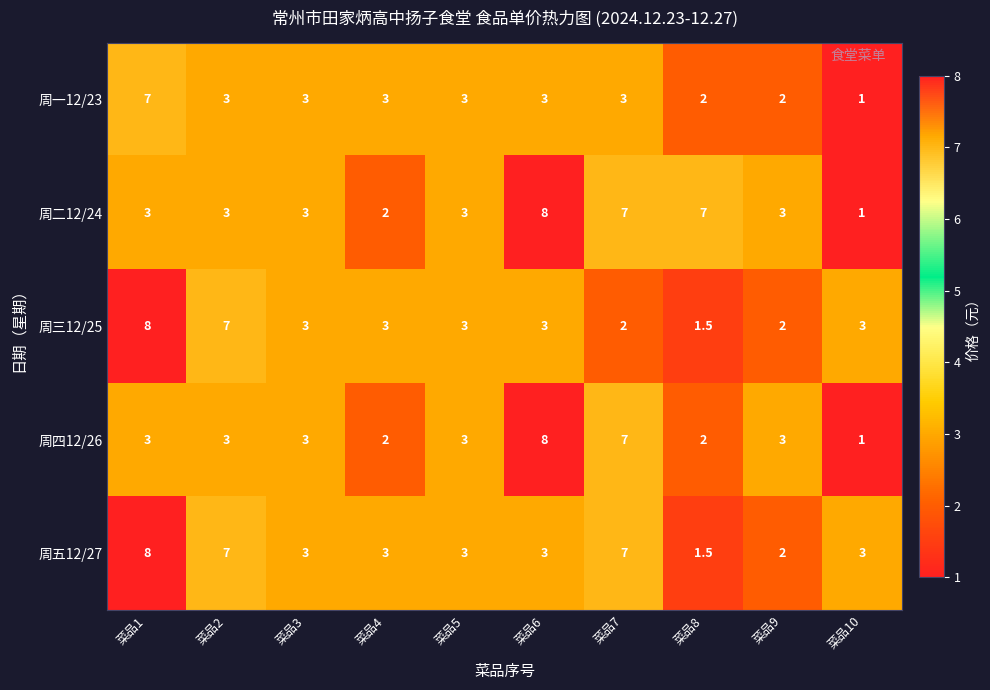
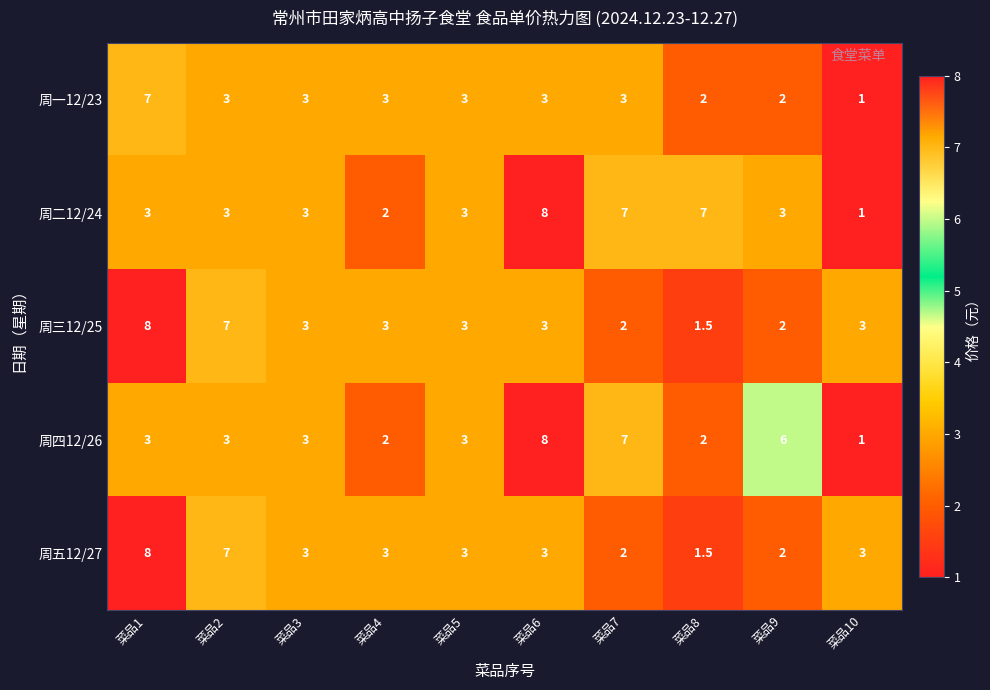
  {
    "周一12/23": {
      "菜品1": 7,
      "菜品2": 3,
      "菜品3": 3,
      "菜品4": 3,
      "菜品5": 3,
      "菜品6": 3,
      "菜品7": 3,
      "菜品8": 2,
      "菜品9": 2
    },
    "周二12/24": {
      "菜品1": 3,
      "菜品2": 3,
      "菜品3": 3,
      "菜品4": 2,
      "菜品5": 3,
      "菜品6": 8,
      "菜品7": 7,
      "菜品8": 7,
      "菜品9": 3,
      "菜品10": 1
    },
    "周三12/25": {
      "菜品1": 8,
      "菜品2": 7,
      "菜品3": 3,
      "菜品4": 3,
      "菜品5": 3,
      "菜品6": 3,
      "菜品7": 2,
      "菜品8": 1.5,
      "菜品9": 2,
      "菜品10": 3
    },
    "周四12/26": {
      "菜品1": 3,
      "菜品2": 3,
      "菜品3": 3,
      "菜品4": 2,
      "菜品5": 3,
      "菜品6": 8,
      "菜品7": 7,
      "菜品8": 2,
-     "菜品9": 3,
+     "菜品9": 6,
      "菜品10": 1
    },
    "周五12/27": {
      "菜品1": 8,
      "菜品2": 7,
      "菜品3": 3,
      "菜品4": 3,
      "菜品5": 3,
      "菜品6": 3,
-     "菜品7": 7,
+     "菜品7": 2,
      "菜品8": 1.5,
      "菜品9": 2,
      "菜品10": 3
    }
  }
